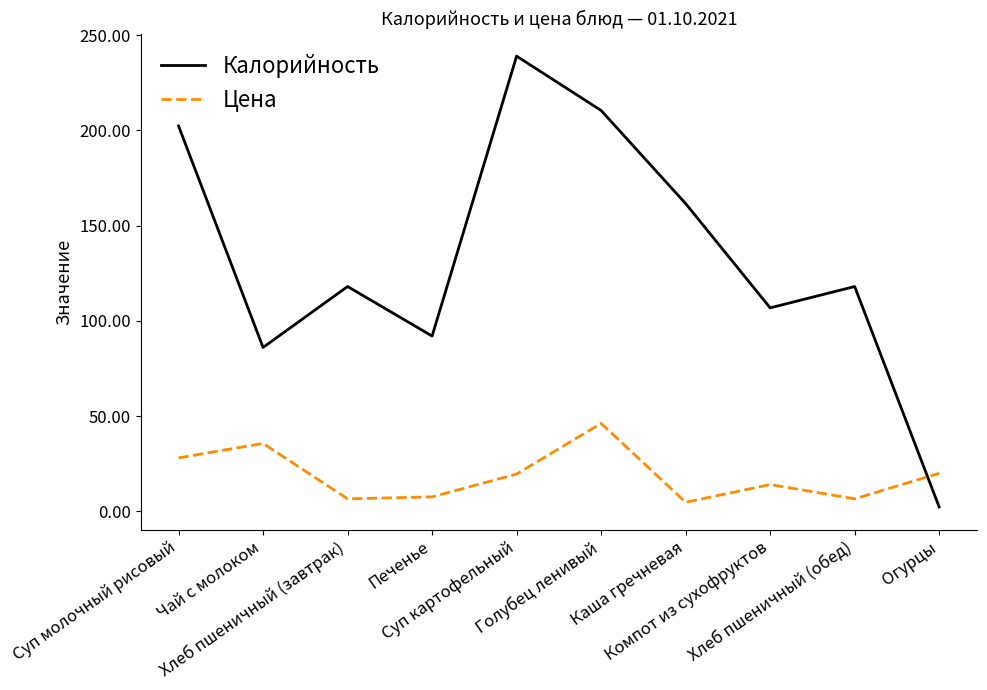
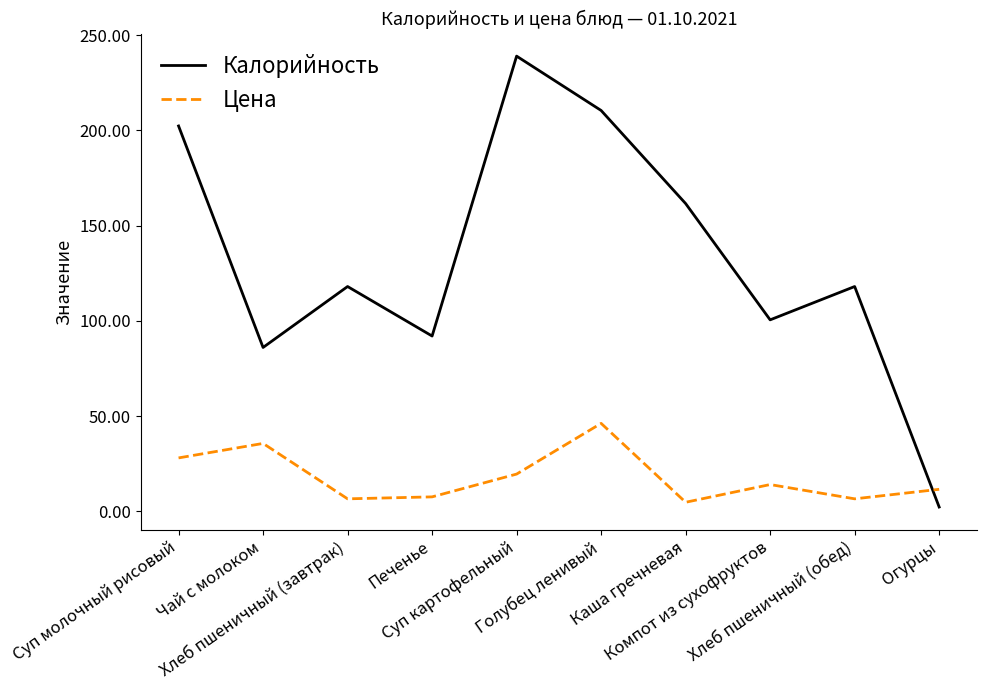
  {
    "Калорийность": {
      "Суп молочный рисовый": 202,
      "Чай с молоком": 86,
      "Хлеб пшеничный (завтрак)": 118,
      "Печенье": 92,
      "Суп картофельный": 239,
      "Голубец ленивый": 210,
      "Каша гречневая": 162,
-     "Компот из сухофруктов": 107,
+     "Компот из сухофруктов": 101,
      "Хлеб пшеничный (обед)": 118,
      "Огурцы": 2
    },
    "Цена": {
      "Суп молочный рисовый": 28,
      "Чай с молоком": 36,
      "Хлеб пшеничный (завтрак)": 7,
      "Печенье": 8,
      "Суп картофельный": 20,
      "Голубец ленивый": 46,
      "Каша гречневая": 5,
      "Компот из сухофруктов": 14,
      "Хлеб пшеничный (обед)": 7,
-     "Огурцы": 20
+     "Огурцы": 12
    }
  }
